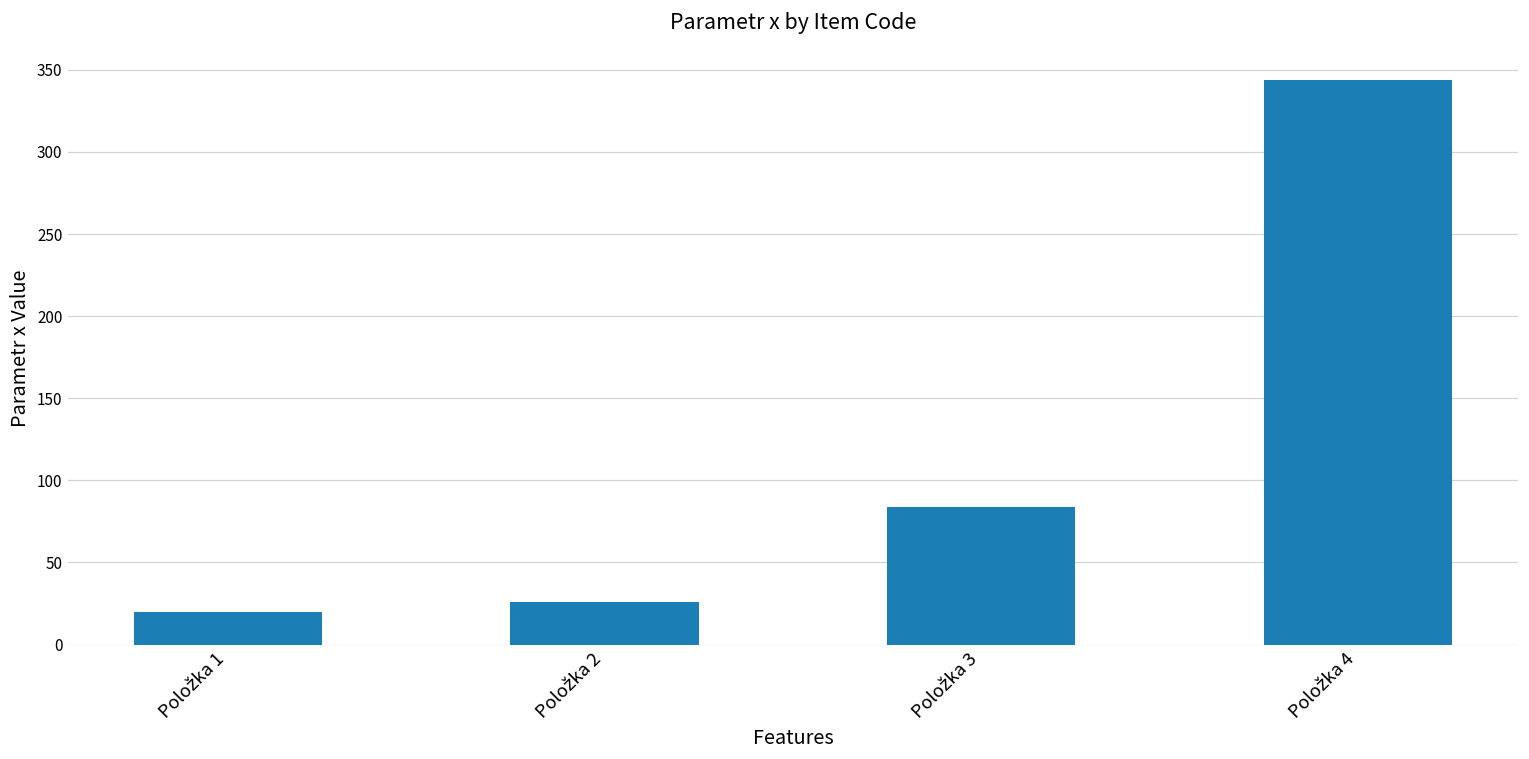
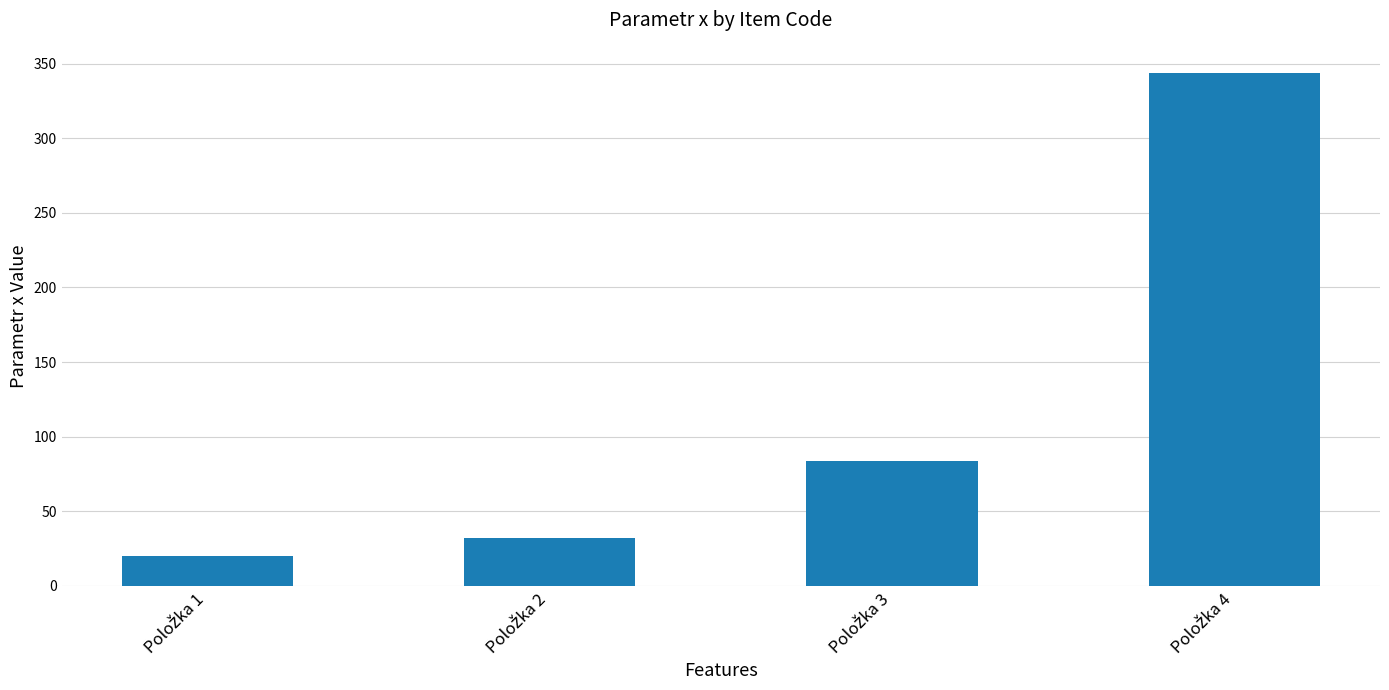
  {
    "Položka 1": 20,
-   "Položka 2": 26,
+   "Položka 2": 32,
    "Položka 3": 84,
    "Položka 4": 344
  }
